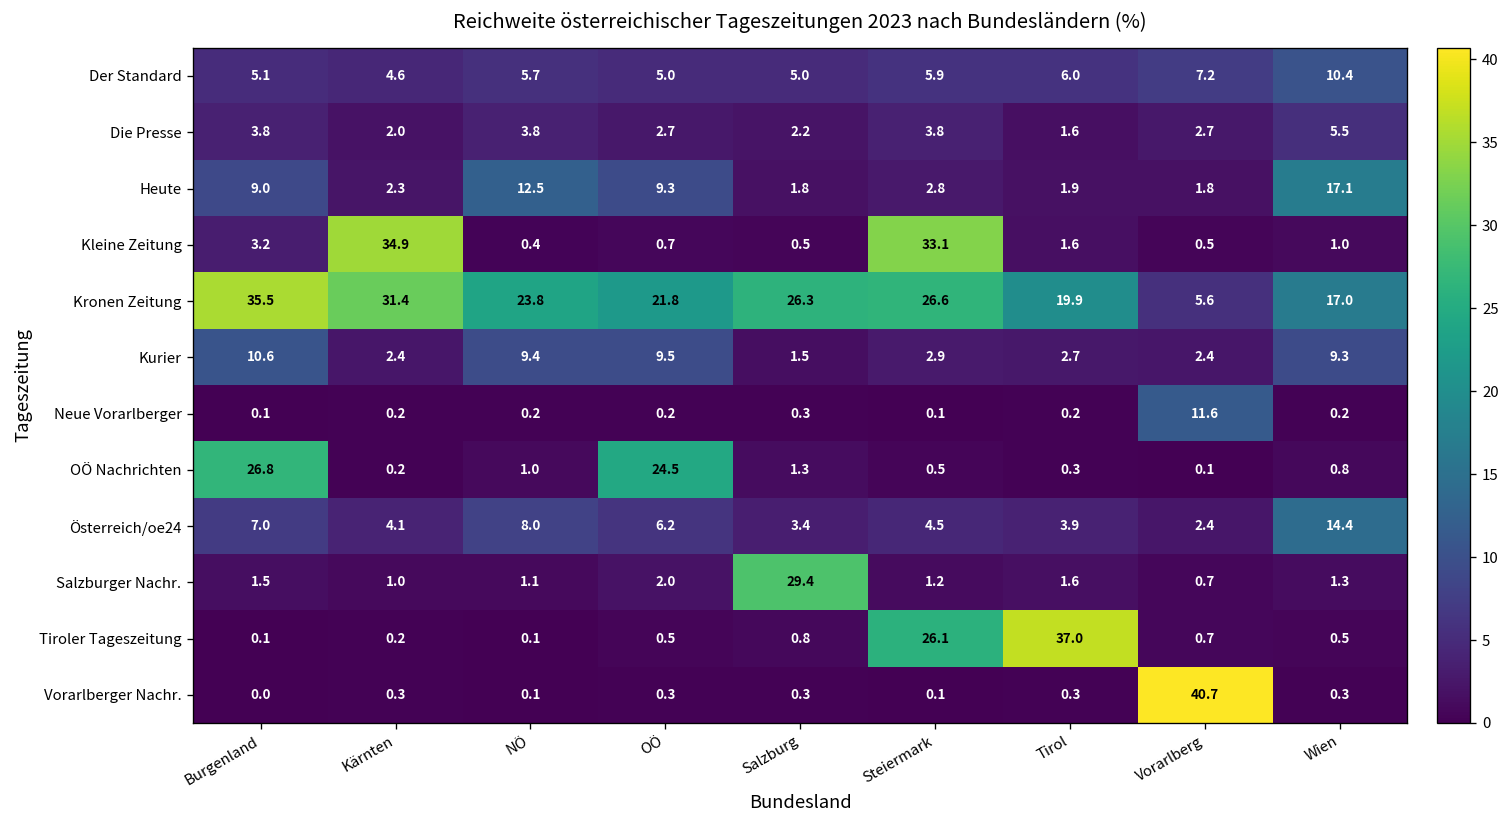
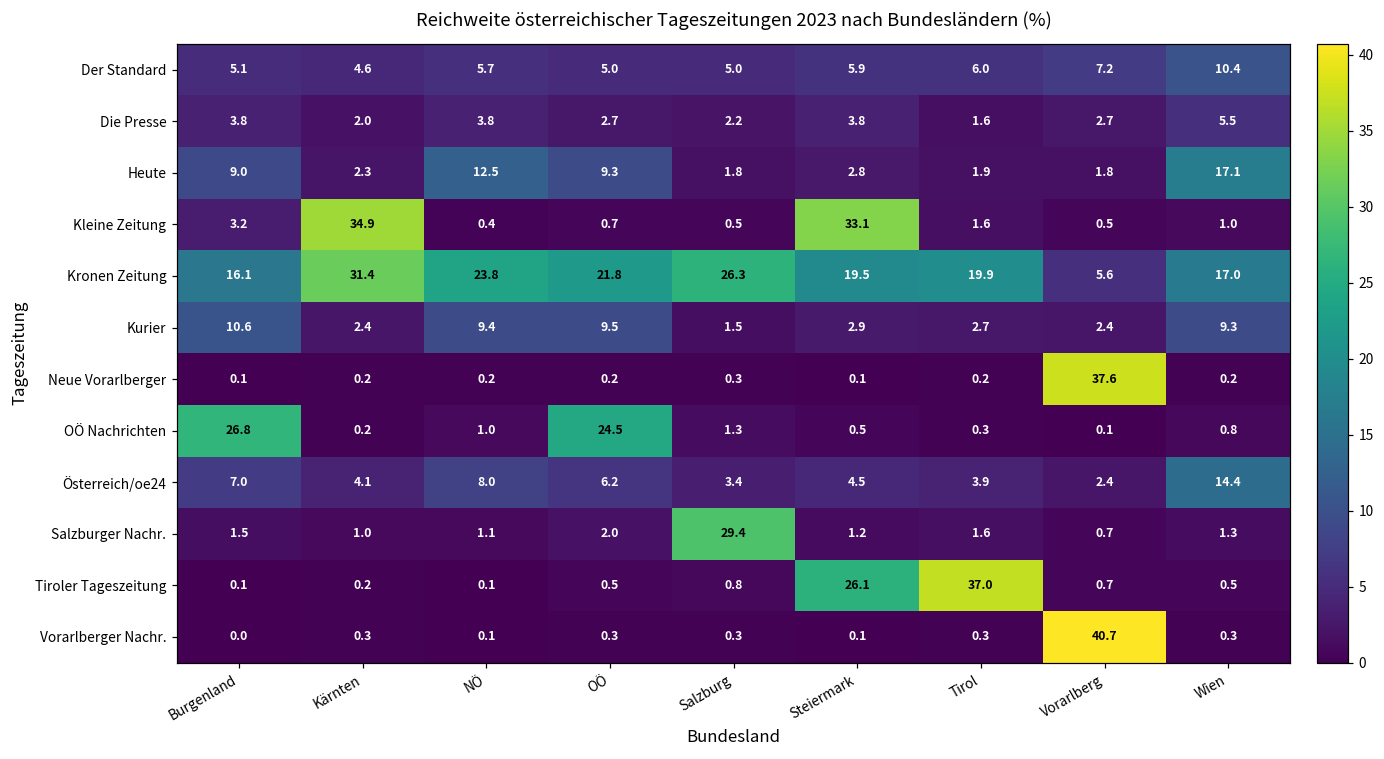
  {
    "Der Standard": {
      "Burgenland": 5.1,
      "Kärnten": 4.6,
      "NÖ": 5.7,
      "OÖ": 5.0,
      "Salzburg": 5.0,
      "Steiermark": 5.9,
      "Tirol": 6.0,
      "Vorarlberg": 7.2,
      "Wien": 10.4
    },
    "Die Presse": {
      "Burgenland": 3.8,
      "Kärnten": 2.0,
      "NÖ": 3.8,
      "OÖ": 2.7,
      "Salzburg": 2.2,
      "Steiermark": 3.8,
      "Tirol": 1.6,
      "Vorarlberg": 2.7,
      "Wien": 5.5
    },
    "Heute": {
      "Burgenland": 9.0,
      "Kärnten": 2.3,
      "NÖ": 12.5,
      "OÖ": 9.3,
      "Salzburg": 1.8,
      "Steiermark": 2.8,
      "Tirol": 1.9,
      "Vorarlberg": 1.8,
      "Wien": 17.1
    },
    "Kleine Zeitung": {
      "Burgenland": 3.2,
      "Kärnten": 34.9,
      "NÖ": 0.4,
      "OÖ": 0.7,
      "Salzburg": 0.5,
      "Steiermark": 33.1,
      "Tirol": 1.6,
      "Vorarlberg": 0.5,
      "Wien": 1.0
    },
    "Kronen Zeitung": {
-     "Burgenland": 35.5,
+     "Burgenland": 16.1,
      "Kärnten": 31.4,
      "NÖ": 23.8,
      "OÖ": 21.8,
      "Salzburg": 26.3,
-     "Steiermark": 26.6,
+     "Steiermark": 19.5,
      "Tirol": 19.9,
      "Vorarlberg": 5.6,
      "Wien": 17.0
    },
    "Kurier": {
      "Burgenland": 10.6,
      "Kärnten": 2.4,
      "NÖ": 9.4,
      "OÖ": 9.5,
      "Salzburg": 1.5,
      "Steiermark": 2.9,
      "Tirol": 2.7,
      "Vorarlberg": 2.4,
      "Wien": 9.3
    },
    "Neue Vorarlberger": {
      "Burgenland": 0.1,
      "Kärnten": 0.2,
      "NÖ": 0.2,
      "OÖ": 0.2,
      "Salzburg": 0.3,
      "Steiermark": 0.1,
      "Tirol": 0.2,
-     "Vorarlberg": 11.6,
+     "Vorarlberg": 37.6,
      "Wien": 0.2
    },
    "OÖ Nachrichten": {
      "Burgenland": 26.8,
      "Kärnten": 0.2,
      "NÖ": 1.0,
      "OÖ": 24.5,
      "Salzburg": 1.3,
      "Steiermark": 0.5,
      "Tirol": 0.3,
      "Vorarlberg": 0.1,
      "Wien": 0.8
    },
    "Österreich/oe24": {
      "Burgenland": 7.0,
      "Kärnten": 4.1,
      "NÖ": 8.0,
      "OÖ": 6.2,
      "Salzburg": 3.4,
      "Steiermark": 4.5,
      "Tirol": 3.9,
      "Vorarlberg": 2.4,
      "Wien": 14.4
    },
    "Salzburger Nachr.": {
      "Burgenland": 1.5,
      "Kärnten": 1.0,
      "NÖ": 1.1,
      "OÖ": 2.0,
      "Salzburg": 29.4,
      "Steiermark": 1.2,
      "Tirol": 1.6,
      "Vorarlberg": 0.7,
      "Wien": 1.3
    },
    "Tiroler Tageszeitung": {
      "Burgenland": 0.1,
      "Kärnten": 0.2,
      "NÖ": 0.1,
      "OÖ": 0.5,
      "Salzburg": 0.8,
      "Steiermark": 26.1,
      "Tirol": 37.0,
      "Vorarlberg": 0.7,
      "Wien": 0.5
    },
    "Vorarlberger Nachr.": {
      "Burgenland": 0.0,
      "Kärnten": 0.3,
      "NÖ": 0.1,
      "OÖ": 0.3,
      "Salzburg": 0.3,
      "Steiermark": 0.1,
      "Tirol": 0.3,
      "Vorarlberg": 40.7,
      "Wien": 0.3
    }
  }
